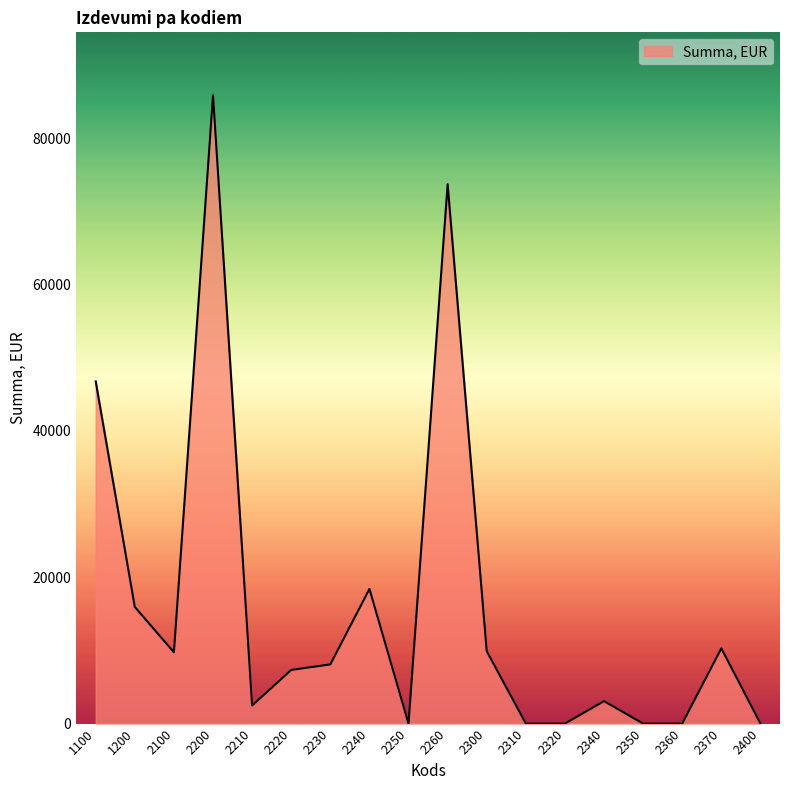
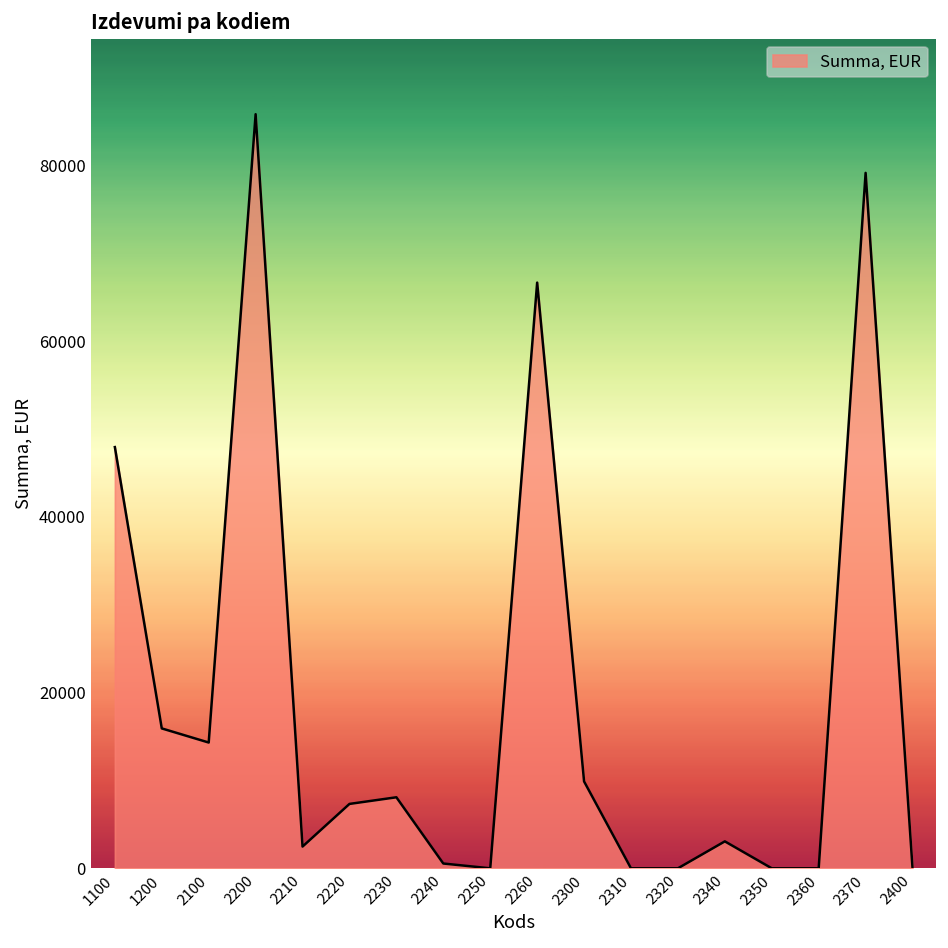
  {
-   "1100": 47000,
+   "1100": 48000,
    "1200": 16000,
-   "2100": 10000,
+   "2100": 14000,
    "2200": 86000,
    "2210": 2000,
    "2220": 7000,
    "2230": 8000,
-   "2240": 18000,
+   "2240": 1000,
    "2250": 0,
-   "2260": 74000,
+   "2260": 67000,
    "2300": 10000,
    "2310": 0,
    "2320": 0,
    "2340": 3000,
    "2350": 0,
    "2360": 0,
-   "2370": 10000,
+   "2370": 79000,
    "2400": 0
  }
